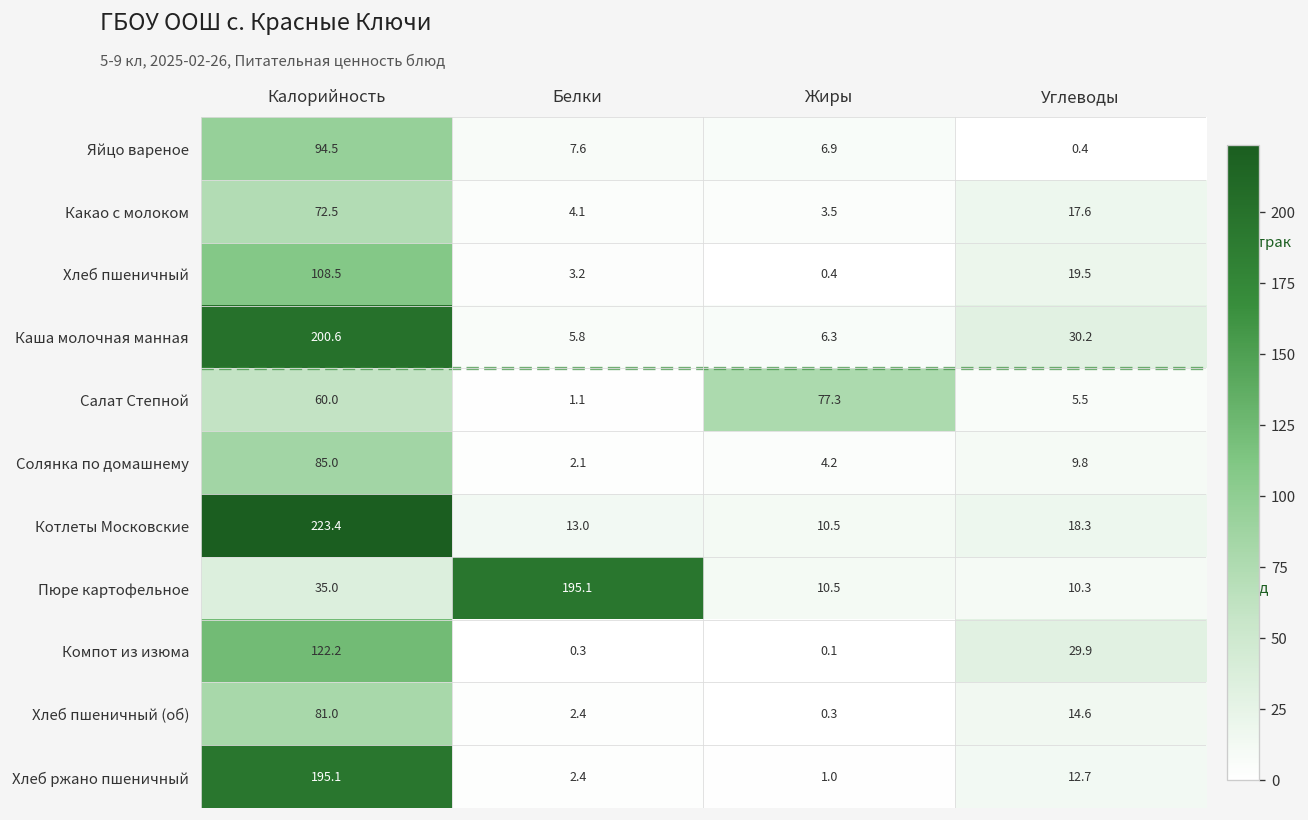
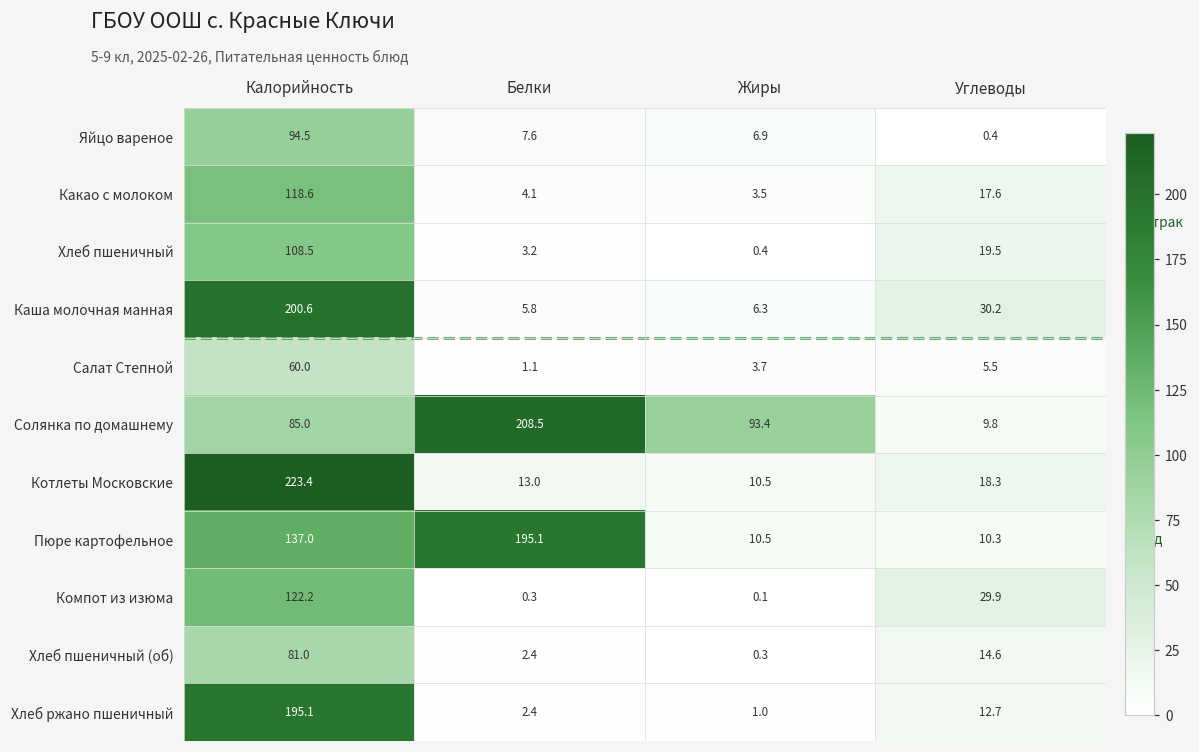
  {
    "Яйцо вареное": {
      "Калорийность": 94.5,
      "Белки": 7.6,
      "Жиры": 6.9,
      "Углеводы": 0.4
    },
    "Какао с молоком": {
-     "Калорийность": 72.5,
+     "Калорийность": 118.6,
      "Белки": 4.1,
      "Жиры": 3.5,
      "Углеводы": 17.6
    },
    "Хлеб пшеничный": {
      "Калорийность": 108.5,
      "Белки": 3.2,
      "Жиры": 0.4,
      "Углеводы": 19.5
    },
    "Каша молочная манная": {
      "Калорийность": 200.6,
      "Белки": 5.8,
      "Жиры": 6.3,
      "Углеводы": 30.2
    },
    "Салат Степной": {
      "Калорийность": 60.0,
      "Белки": 1.1,
-     "Жиры": 77.3,
+     "Жиры": 3.7,
      "Углеводы": 5.5
    },
    "Солянка по домашнему": {
      "Калорийность": 85.0,
-     "Белки": 2.1,
-     "Жиры": 4.2,
+     "Белки": 208.5,
+     "Жиры": 93.4,
      "Углеводы": 9.8
    },
    "Котлеты Московские": {
      "Калорийность": 223.4,
      "Белки": 13.0,
      "Жиры": 10.5,
      "Углеводы": 18.3
    },
    "Пюре картофельное": {
-     "Калорийность": 35.0,
+     "Калорийность": 137.0,
      "Белки": 195.1,
      "Жиры": 10.5,
      "Углеводы": 10.3
    },
    "Компот из изюма": {
      "Калорийность": 122.2,
      "Белки": 0.3,
      "Жиры": 0.1,
      "Углеводы": 29.9
    },
    "Хлеб пшеничный (об)": {
      "Калорийность": 81.0,
      "Белки": 2.4,
      "Жиры": 0.3,
      "Углеводы": 14.6
    },
    "Хлеб ржано пшеничный": {
      "Калорийность": 195.1,
      "Белки": 2.4,
      "Жиры": 1.0,
      "Углеводы": 12.7
    }
  }
